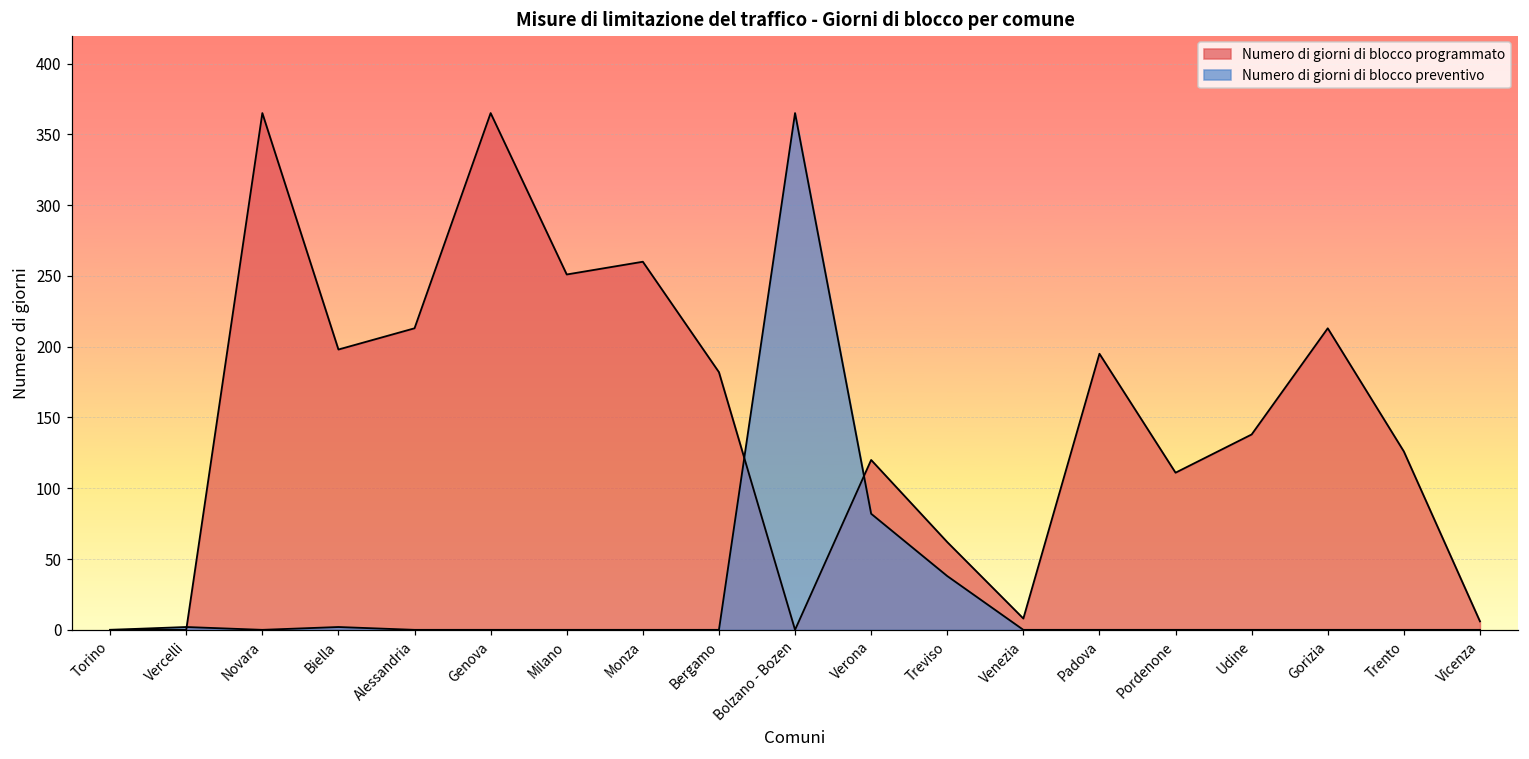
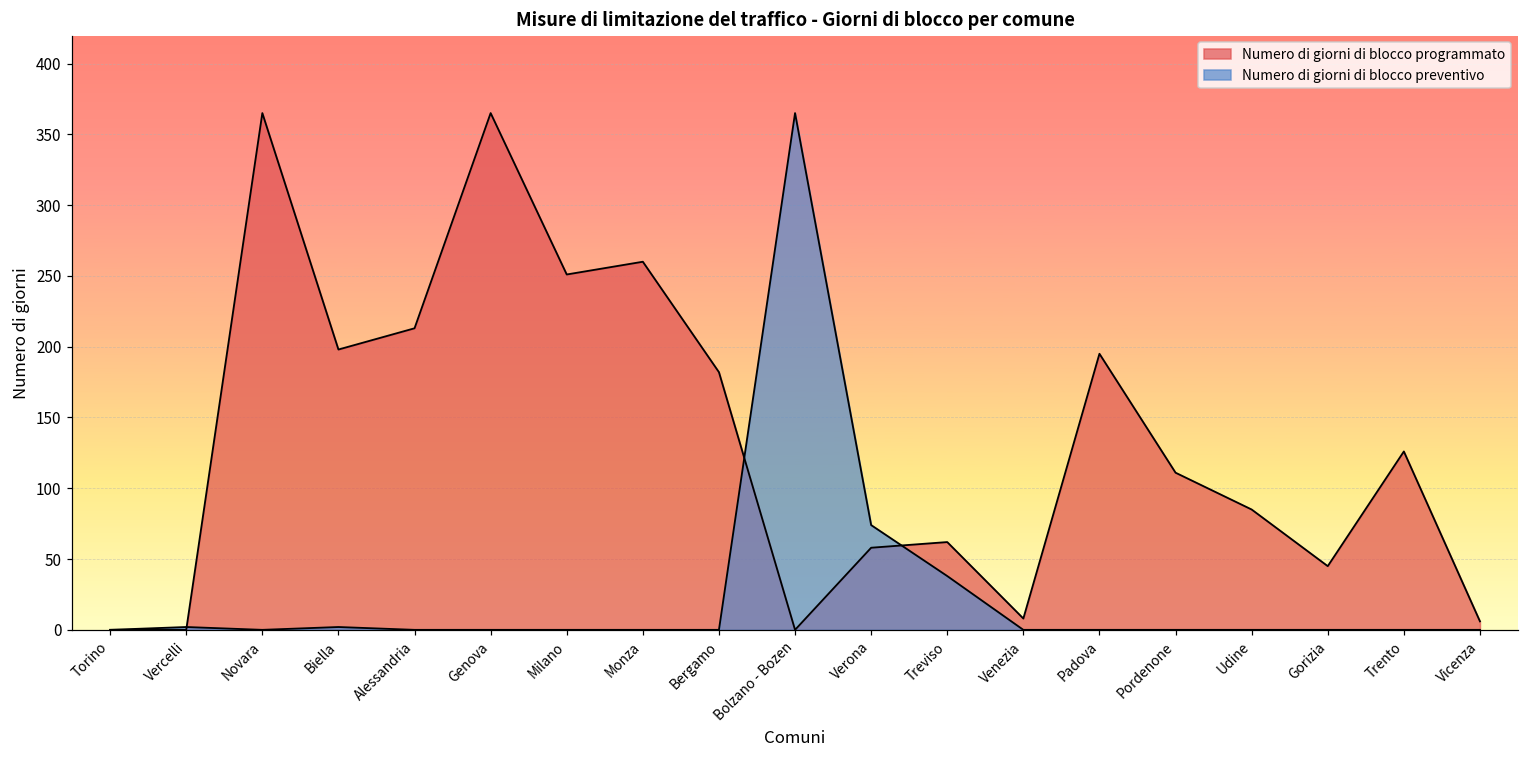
  {
    "Numero di giorni di blocco programmato": {
      "Vercelli": 0,
      "Novara": 365,
      "Biella": 198,
      "Alessandria": 213,
      "Genova": 365,
      "Milano": 251,
      "Monza": 260,
      "Bergamo": 182,
      "Bolzano - Bozen": 0,
-     "Verona": 120,
+     "Verona": 58,
      "Treviso": 62,
      "Venezia": 8,
      "Padova": 195,
      "Pordenone": 111,
-     "Udine": 138,
-     "Gorizia": 213,
+     "Udine": 85,
+     "Gorizia": 45,
      "Trento": 126,
      "Vicenza": 6
    },
    "Numero di giorni di blocco preventivo": {
      "Vercelli": 2,
      "Novara": 0,
      "Biella": 2,
      "Alessandria": 0,
      "Genova": 0,
      "Milano": 0,
      "Monza": 0,
      "Bergamo": 0,
      "Bolzano - Bozen": 365,
-     "Verona": 82,
+     "Verona": 74,
      "Treviso": 38,
      "Venezia": 0,
      "Padova": 0,
      "Pordenone": 0,
      "Udine": 0,
      "Gorizia": 0,
      "Trento": 0,
      "Vicenza": 0
    }
  }
